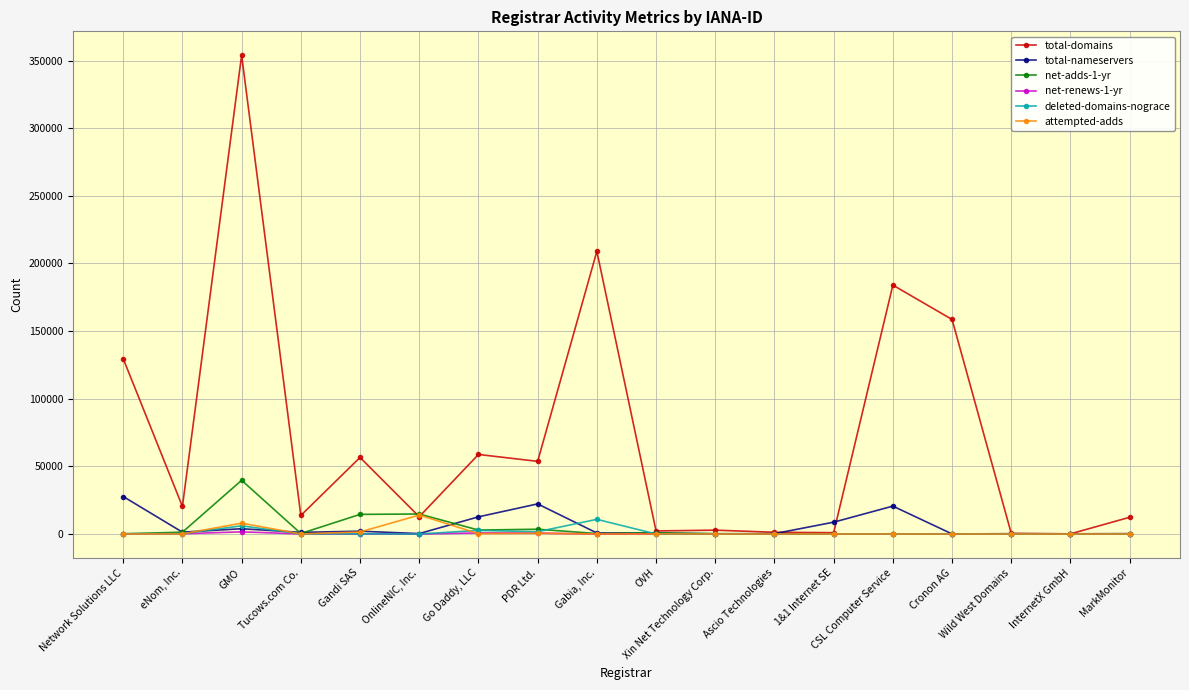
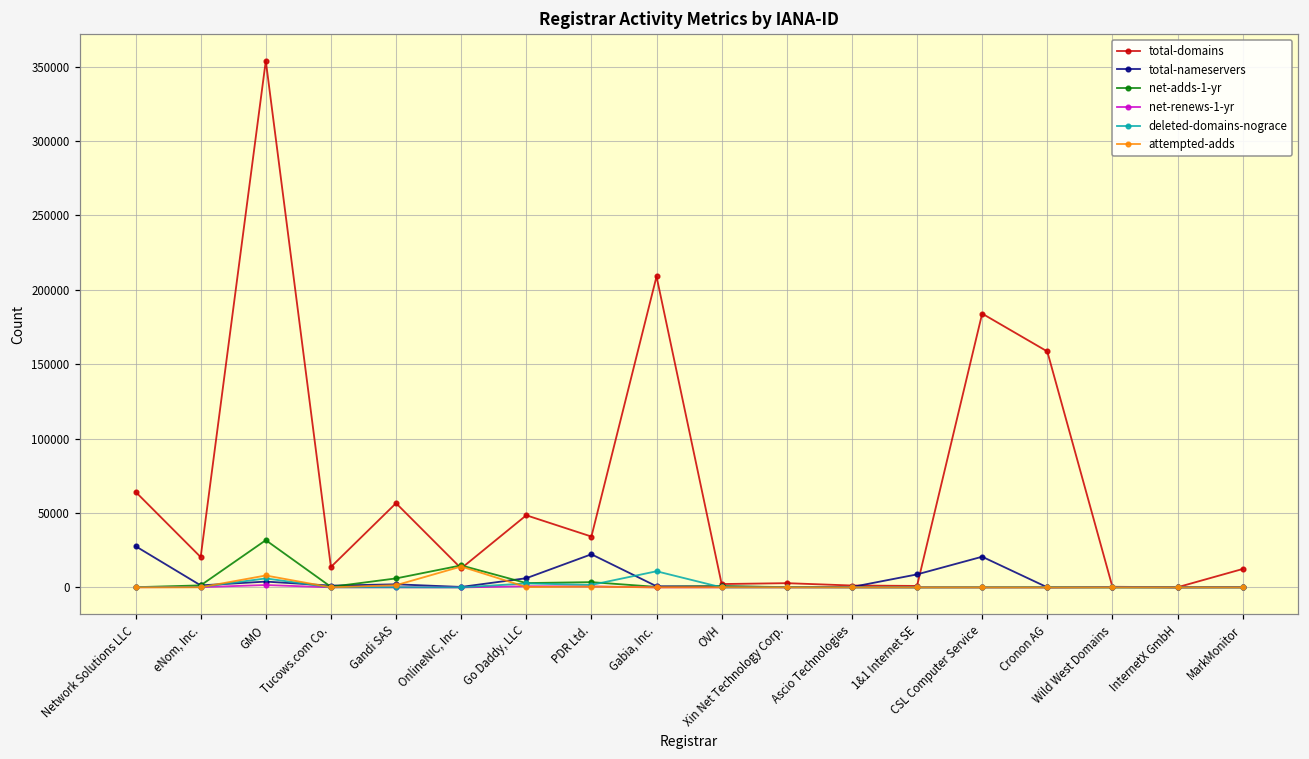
  {
    "total-domains": {
-     "Network Solutions LLC": 130000,
+     "Network Solutions LLC": 64000,
      "eNom, Inc.": 20000,
      "GMO": 354000,
      "Tucows.com Co.": 14000,
      "Gandi SAS": 57000,
-     "Go Daddy, LLC": 59000,
-     "PDR Ltd.": 54000,
+     "Go Daddy, LLC": 48000,
+     "PDR Ltd.": 34000,
      "Gabia, Inc.": 209000,
      "Xin Net Technology Corp.": 3000,
      "CSL Computer Service": 184000,
      "Cronon AG": 159000,
      "MarkMonitor": 12000
    },
    "total-nameservers": {
      "Network Solutions LLC": 28000,
      "GMO": 4000,
-     "Go Daddy, LLC": 13000,
+     "Go Daddy, LLC": 6000,
      "PDR Ltd.": 22000,
      "1&1 Internet SE": 9000,
      "CSL Computer Service": 21000
    },
    "net-adds-1-yr": {
-     "GMO": 40000,
-     "Gandi SAS": 15000
+     "GMO": 32000,
+     "Gandi SAS": 6000
    },
    "net-renews-1-yr": {
      "GMO": 2000
    },
    "deleted-domains-nograce": {
      "GMO": 6000,
      "Gabia, Inc.": 11000
    },
    "attempted-adds": {
      "GMO": 8000
    }
  }
